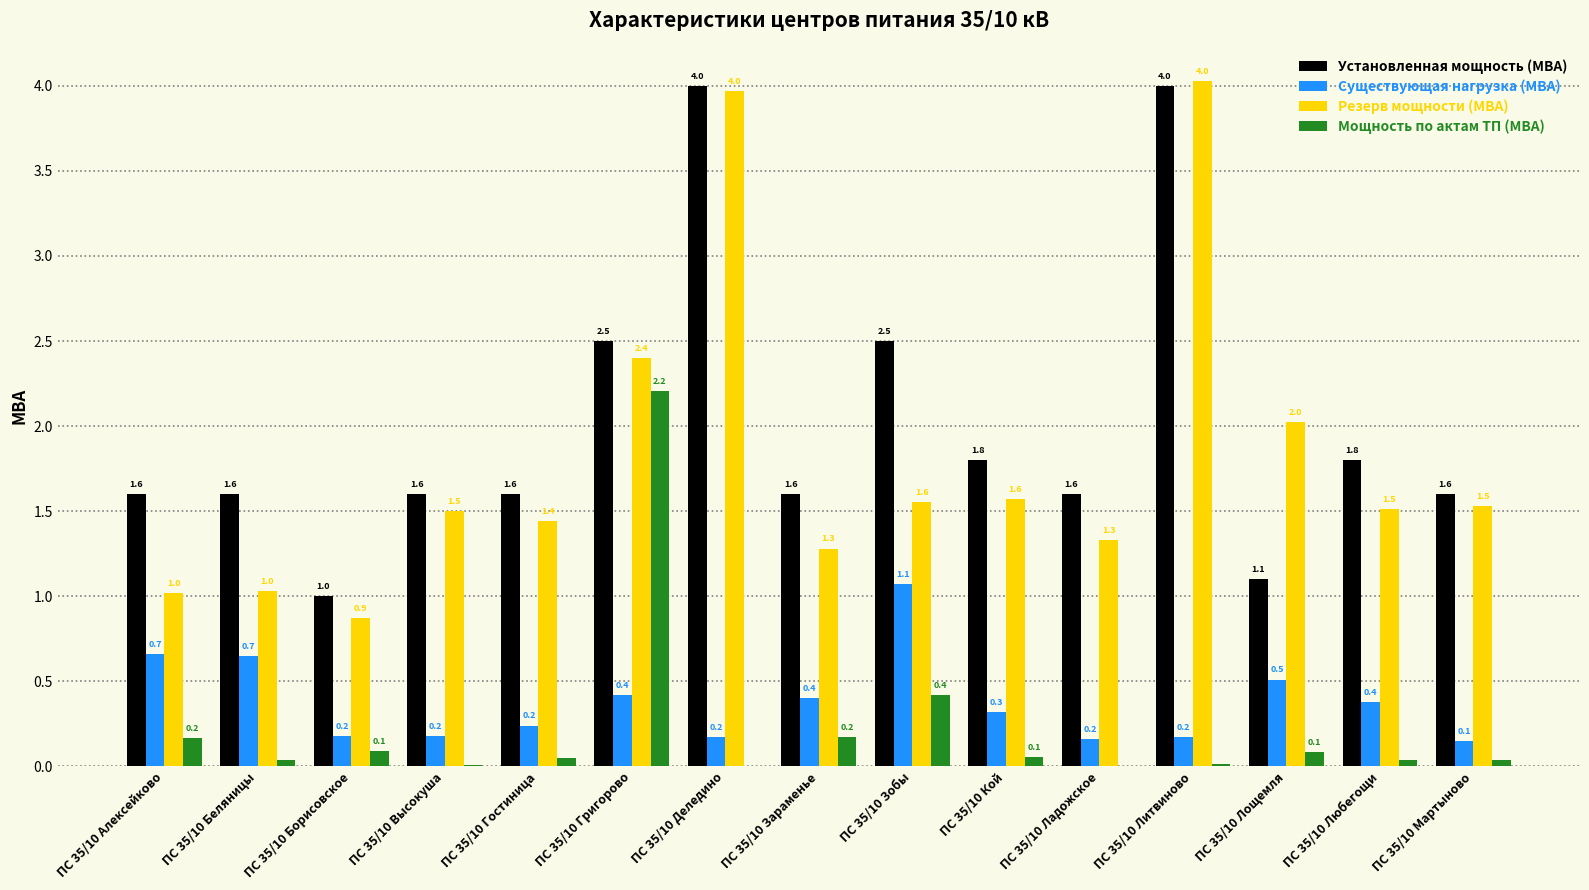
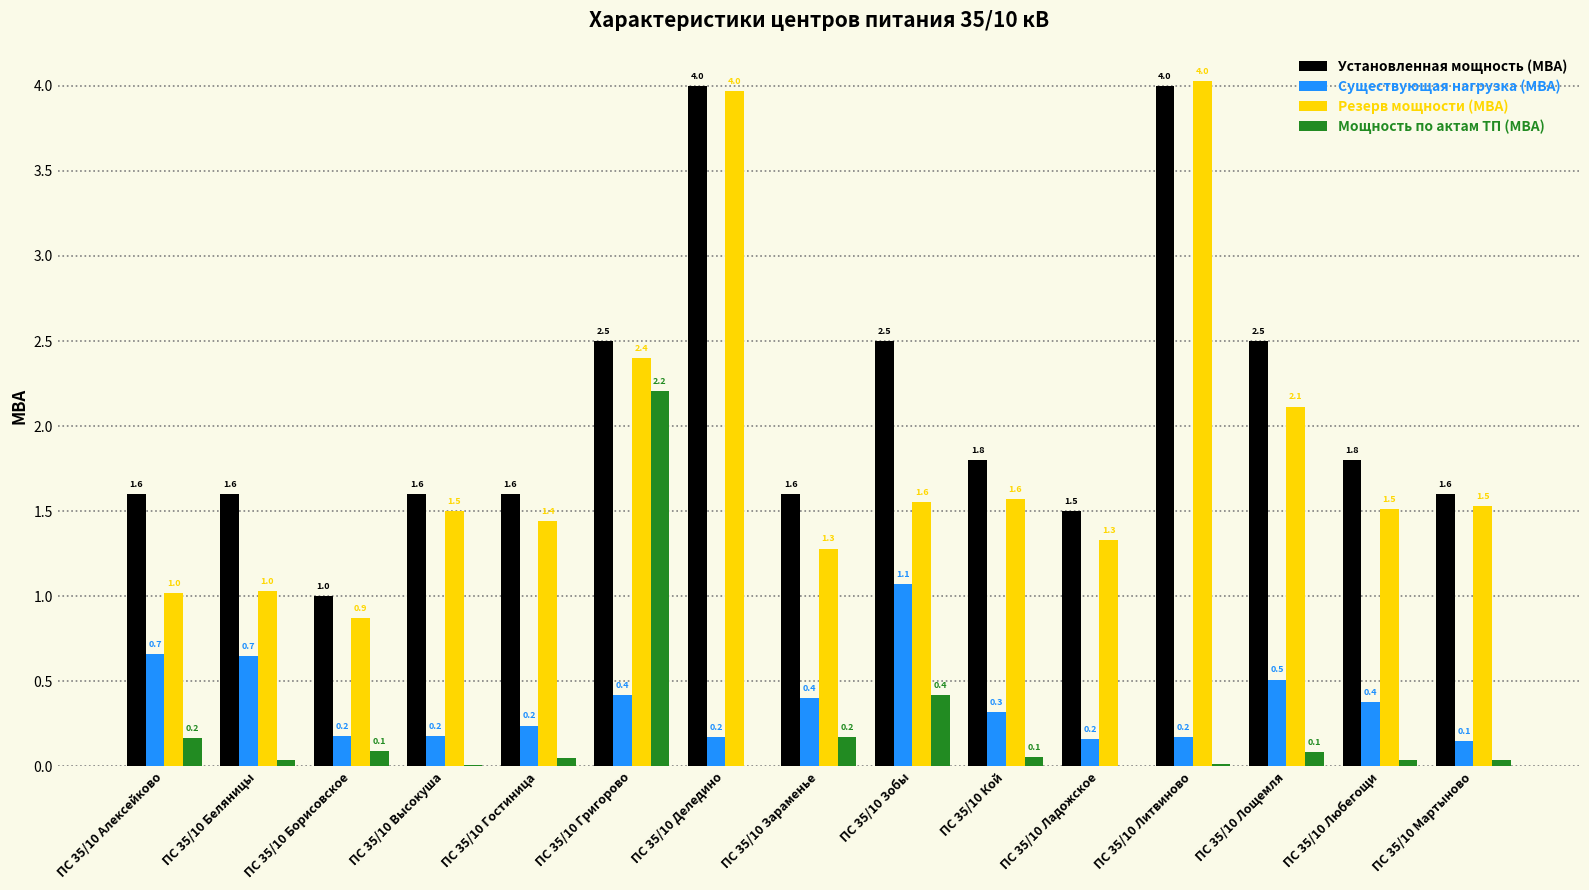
  {
    "Установленная мощность (МВА)": {
      "ПС 35/10 Алексейково": 1.6,
      "ПС 35/10 Беляницы": 1.6,
      "ПС 35/10 Борисовское": 1.0,
      "ПС 35/10 Высокуша": 1.6,
      "ПС 35/10 Гостиница": 1.6,
      "ПС 35/10 Григорово": 2.5,
      "ПС 35/10 Деледино": 4.0,
      "ПС 35/10 Зараменье": 1.6,
      "ПС 35/10 Зобы": 2.5,
      "ПС 35/10 Кой": 1.8,
-     "ПС 35/10 Ладожское": 1.6,
+     "ПС 35/10 Ладожское": 1.5,
      "ПС 35/10 Литвиново": 4.0,
-     "ПС 35/10 Лощемля": 1.1,
+     "ПС 35/10 Лощемля": 2.5,
      "ПС 35/10 Любегощи": 1.8,
      "ПС 35/10 Мартыново": 1.6
    },
    "Существующая нагрузка (МВА)": {
      "ПС 35/10 Алексейково": 0.7,
      "ПС 35/10 Беляницы": 0.7,
      "ПС 35/10 Борисовское": 0.2,
      "ПС 35/10 Высокуша": 0.2,
      "ПС 35/10 Гостиница": 0.2,
      "ПС 35/10 Григорово": 0.4,
      "ПС 35/10 Деледино": 0.2,
      "ПС 35/10 Зараменье": 0.4,
      "ПС 35/10 Зобы": 1.1,
      "ПС 35/10 Кой": 0.3,
      "ПС 35/10 Ладожское": 0.2,
      "ПС 35/10 Литвиново": 0.2,
      "ПС 35/10 Лощемля": 0.5,
      "ПС 35/10 Любегощи": 0.4,
      "ПС 35/10 Мартыново": 0.1
    },
    "Резерв мощности (МВА)": {
      "ПС 35/10 Алексейково": 1.0,
      "ПС 35/10 Беляницы": 1.0,
      "ПС 35/10 Борисовское": 0.9,
      "ПС 35/10 Высокуша": 1.5,
      "ПС 35/10 Гостиница": 1.4,
      "ПС 35/10 Григорово": 2.4,
      "ПС 35/10 Деледино": 4.0,
      "ПС 35/10 Зараменье": 1.3,
      "ПС 35/10 Зобы": 1.6,
      "ПС 35/10 Кой": 1.6,
      "ПС 35/10 Ладожское": 1.3,
      "ПС 35/10 Литвиново": 4.0,
-     "ПС 35/10 Лощемля": 2.0,
+     "ПС 35/10 Лощемля": 2.1,
      "ПС 35/10 Любегощи": 1.5,
      "ПС 35/10 Мартыново": 1.5
    },
    "Мощность по актам ТП (МВА)": {
      "ПС 35/10 Алексейково": 0.2,
      "ПС 35/10 Борисовское": 0.1,
      "ПС 35/10 Григорово": 2.2,
      "ПС 35/10 Зараменье": 0.2,
      "ПС 35/10 Зобы": 0.4,
      "ПС 35/10 Кой": 0.1,
      "ПС 35/10 Лощемля": 0.1
    }
  }
